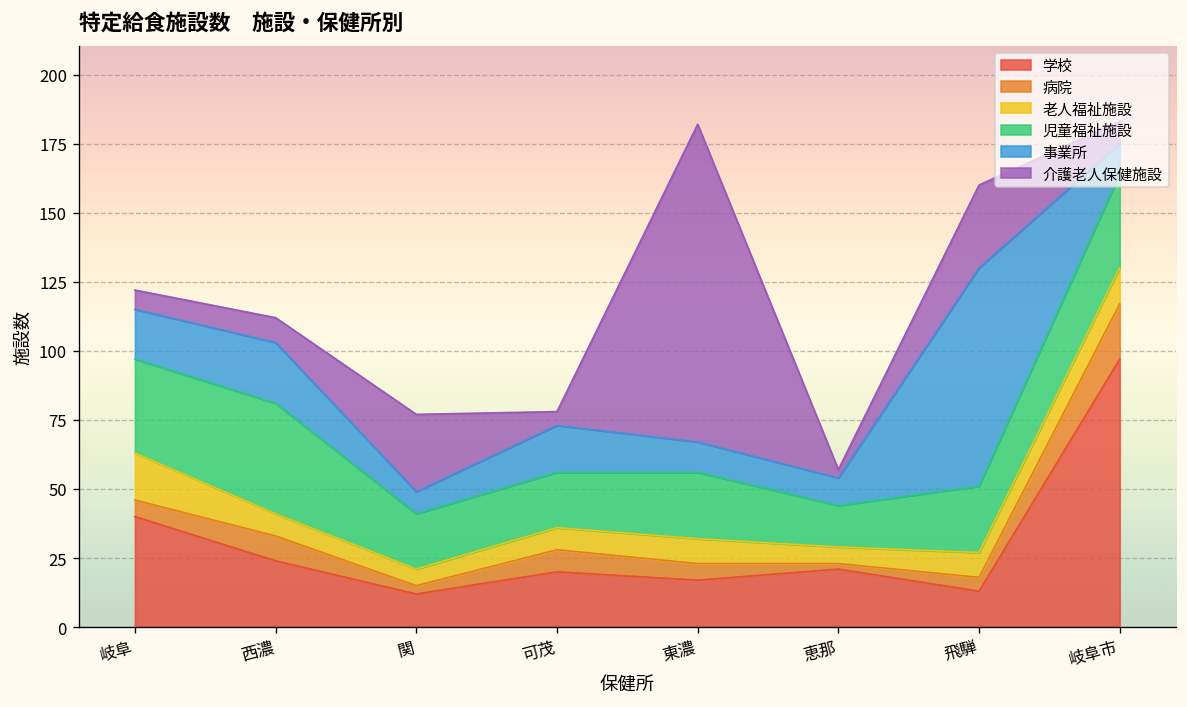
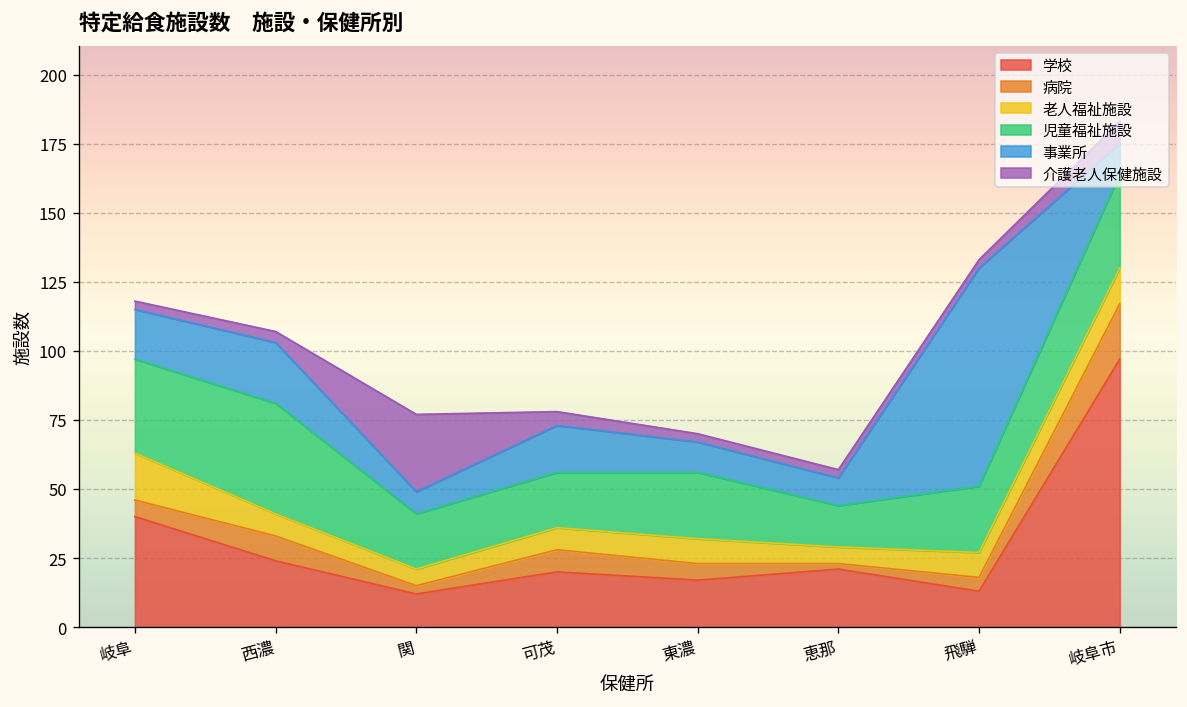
  {
    "老人福祉施設": {
      "岐阜": 17,
      "西濃": 8,
      "関": 6,
      "可茂": 8,
      "東濃": 9,
      "恵那": 6,
      "飛騨": 9,
      "岐阜市": 13
    },
    "児童福祉施設": {
      "岐阜": 34,
      "西濃": 40,
      "関": 20,
      "可茂": 20,
      "東濃": 24,
      "恵那": 15,
      "飛騨": 24
    },
    "事業所": {
      "岐阜": 18,
      "西濃": 22,
      "関": 8,
      "可茂": 17,
      "東濃": 11,
      "恵那": 10,
      "飛騨": 79
    },
    "介護老人保健施設": {
-     "岐阜": 7,
-     "西濃": 9,
+     "岐阜": 3,
+     "西濃": 4,
      "関": 28,
      "可茂": 5,
-     "東濃": 115,
+     "東濃": 3,
      "恵那": 3,
-     "飛騨": 30
+     "飛騨": 3
    }
  }
